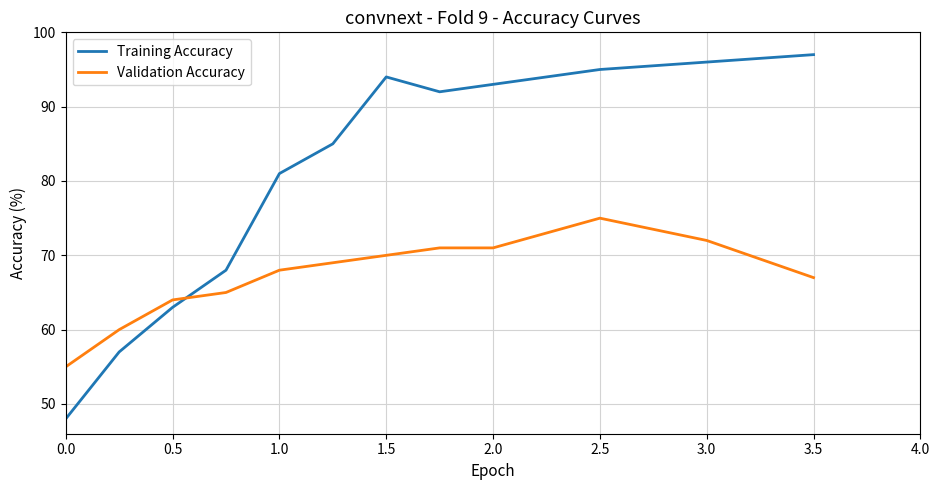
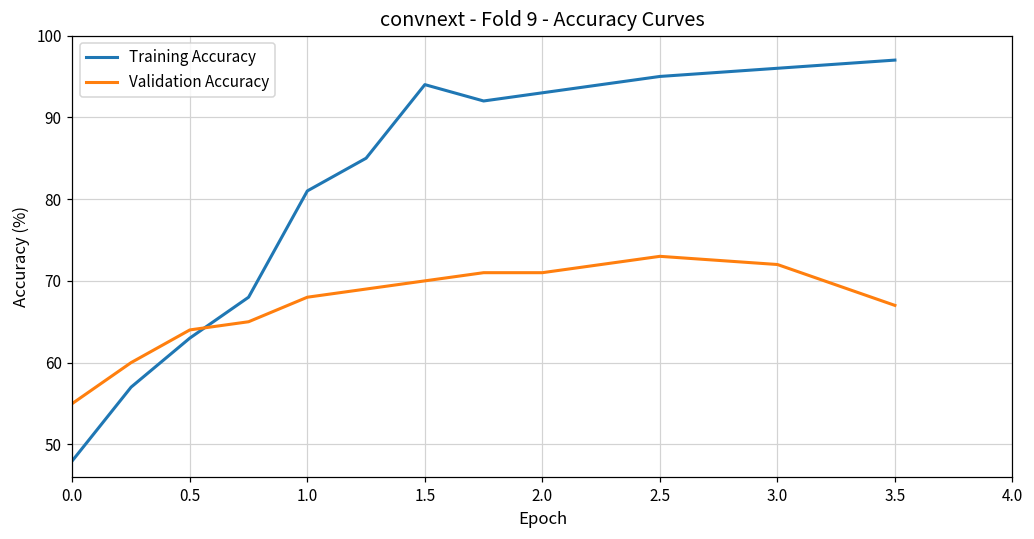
  {
    "Training Accuracy": {
      "0.0": 48,
      "0.5": 63,
      "1.0": 81,
      "1.5": 94,
      "2.0": 93,
      "2.5": 95,
      "3.0": 96,
      "3.5": 97
    },
    "Validation Accuracy": {
      "0.0": 55,
      "0.5": 64,
      "1.0": 68,
      "1.5": 70,
      "2.0": 71,
-     "2.5": 75,
+     "2.5": 73,
      "3.0": 72,
      "3.5": 67
    }
  }
